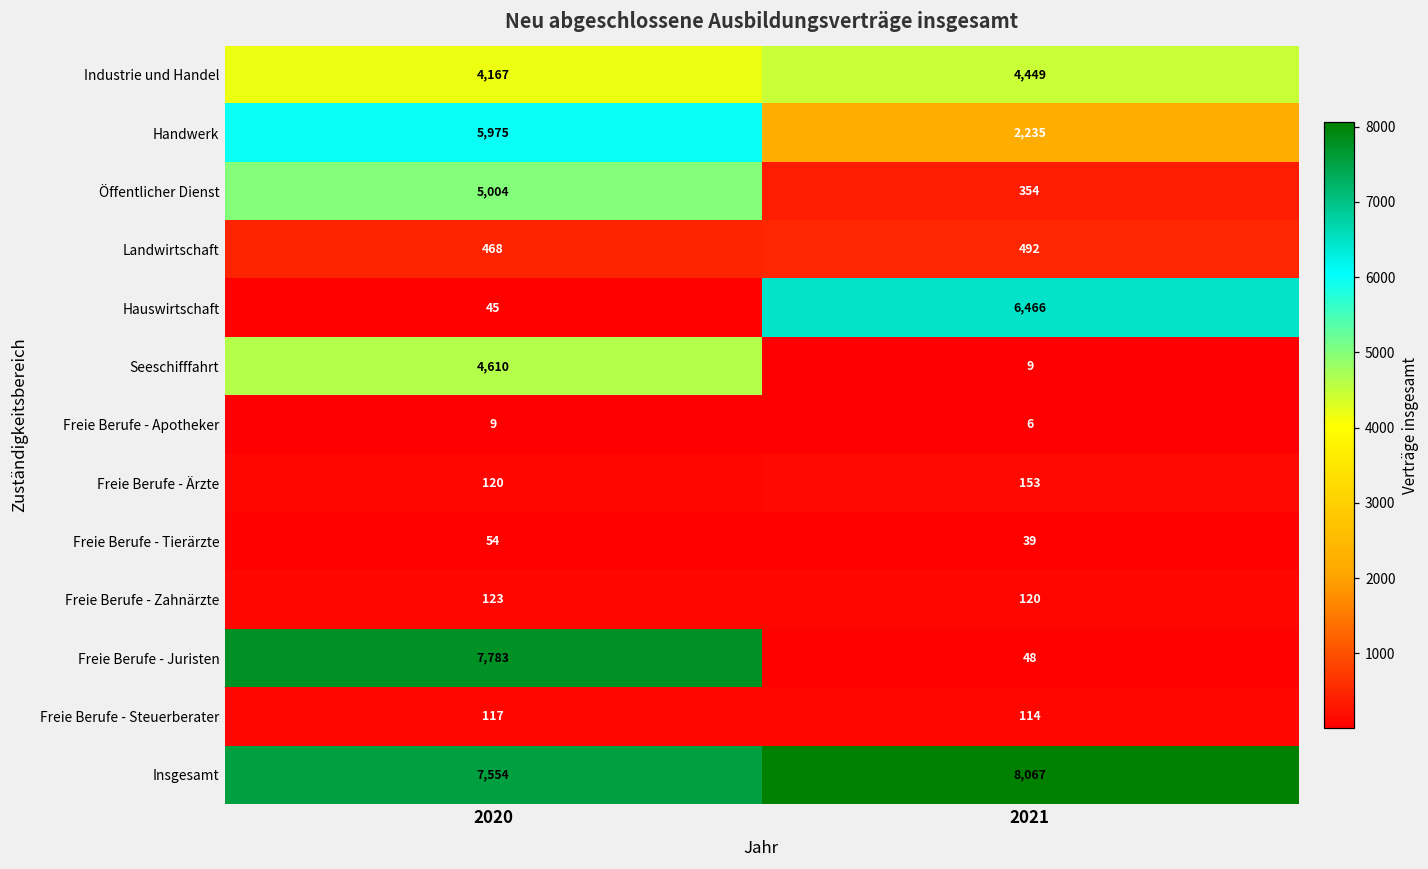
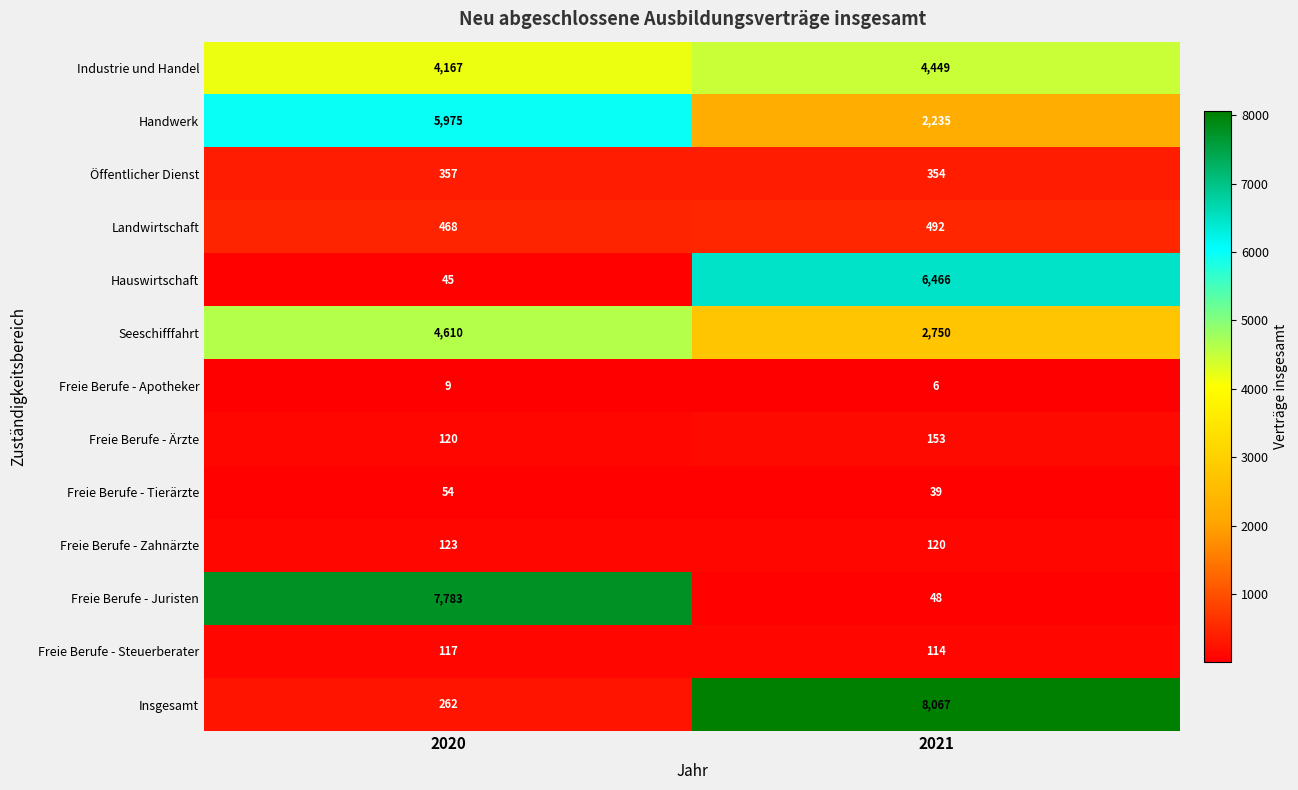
  {
    "Industrie und Handel": {
      "2020": "4,167",
      "2021": "4,449"
    },
    "Handwerk": {
      "2020": "5,975",
      "2021": "2,235"
    },
    "Öffentlicher Dienst": {
-     "2020": "5,004",
+     "2020": "357",
      "2021": "354"
    },
    "Landwirtschaft": {
      "2020": "468",
      "2021": "492"
    },
    "Hauswirtschaft": {
      "2020": "45",
      "2021": "6,466"
    },
    "Seeschifffahrt": {
      "2020": "4,610",
-     "2021": "9"
+     "2021": "2,750"
    },
    "Freie Berufe - Apotheker": {
      "2020": "9",
      "2021": "6"
    },
    "Freie Berufe - Ärzte": {
      "2020": "120",
      "2021": "153"
    },
    "Freie Berufe - Tierärzte": {
      "2020": "54",
      "2021": "39"
    },
    "Freie Berufe - Zahnärzte": {
      "2020": "123",
      "2021": "120"
    },
    "Freie Berufe - Juristen": {
      "2020": "7,783",
      "2021": "48"
    },
    "Freie Berufe - Steuerberater": {
      "2020": "117",
      "2021": "114"
    },
    "Insgesamt": {
-     "2020": "7,554",
+     "2020": "262",
      "2021": "8,067"
    }
  }
